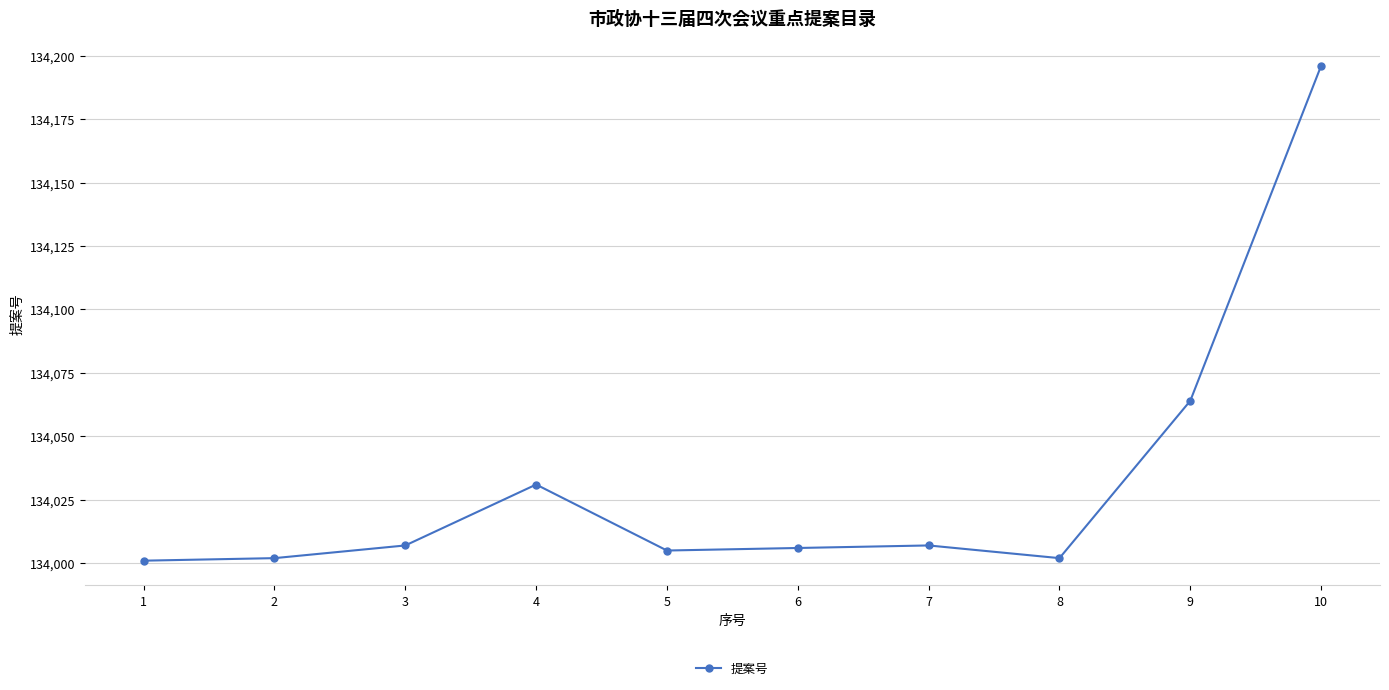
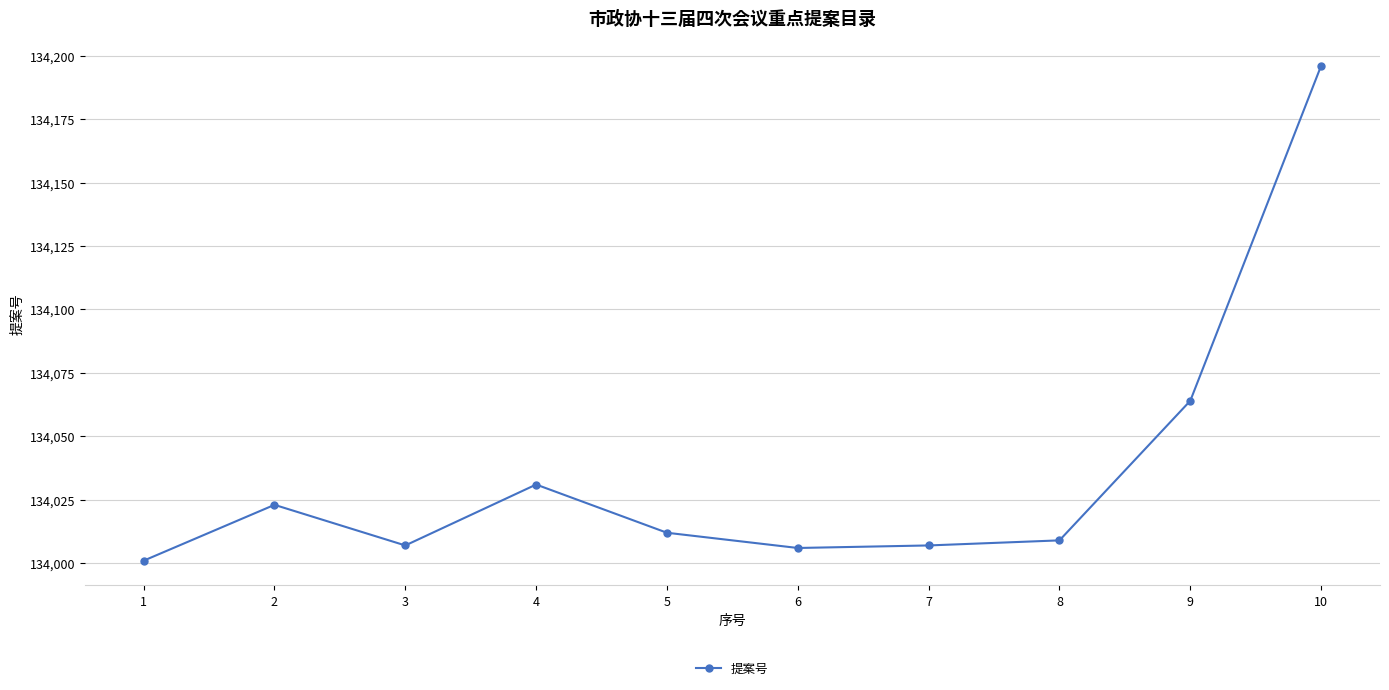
  {
    "1": "134,001",
-   "2": "134,002",
+   "2": "134,023",
    "3": "134,007",
    "4": "134,031",
-   "5": "134,005",
+   "5": "134,012",
    "6": "134,006",
    "7": "134,007",
-   "8": "134,002",
+   "8": "134,009",
    "9": "134,064",
    "10": "134,196"
  }
